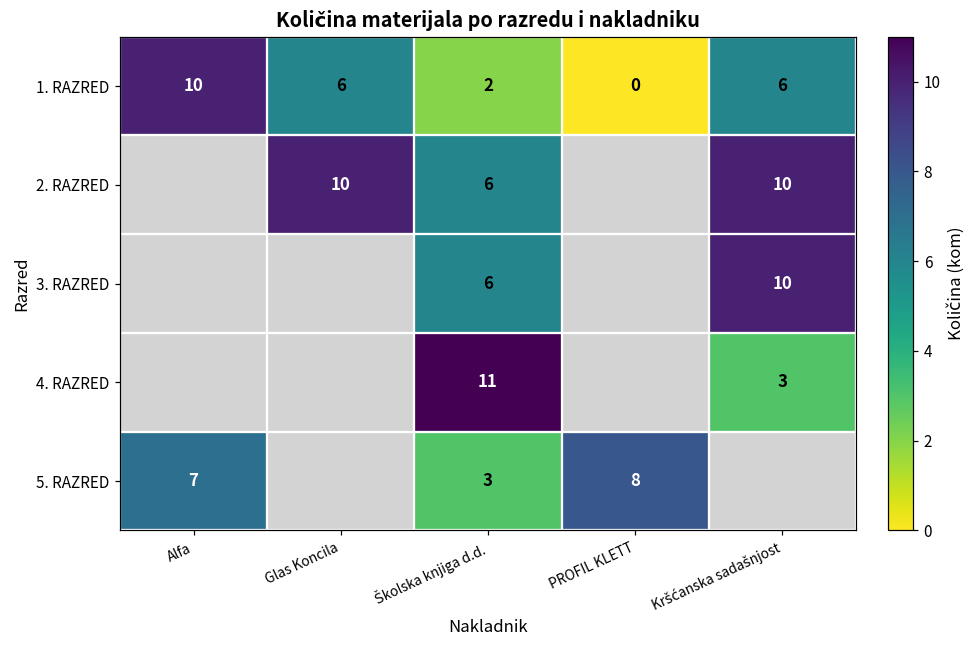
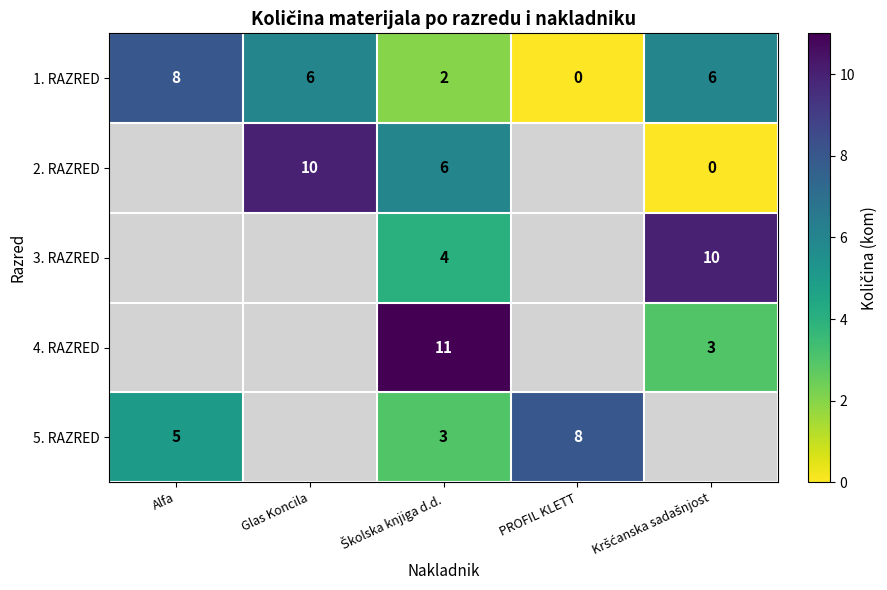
  {
    "1. RAZRED": {
-     "Alfa": 10,
+     "Alfa": 8,
      "Glas Koncila": 6,
      "Školska knjiga d.d.": 2,
      "PROFIL KLETT": 0,
      "Kršćanska sadašnjost": 6
    },
    "2. RAZRED": {
      "Glas Koncila": 10,
      "Školska knjiga d.d.": 6,
-     "Kršćanska sadašnjost": 10
+     "Kršćanska sadašnjost": 0
    },
    "3. RAZRED": {
-     "Školska knjiga d.d.": 6,
+     "Školska knjiga d.d.": 4,
      "Kršćanska sadašnjost": 10
    },
    "4. RAZRED": {
      "Školska knjiga d.d.": 11,
      "Kršćanska sadašnjost": 3
    },
    "5. RAZRED": {
-     "Alfa": 7,
+     "Alfa": 5,
      "Školska knjiga d.d.": 3,
      "PROFIL KLETT": 8
    }
  }
